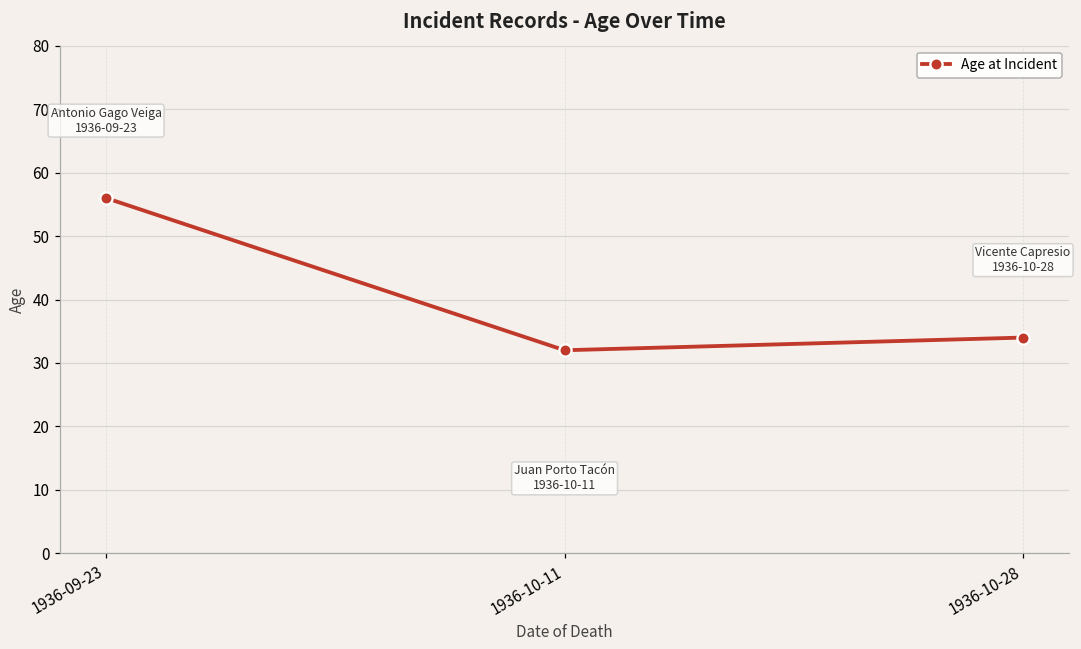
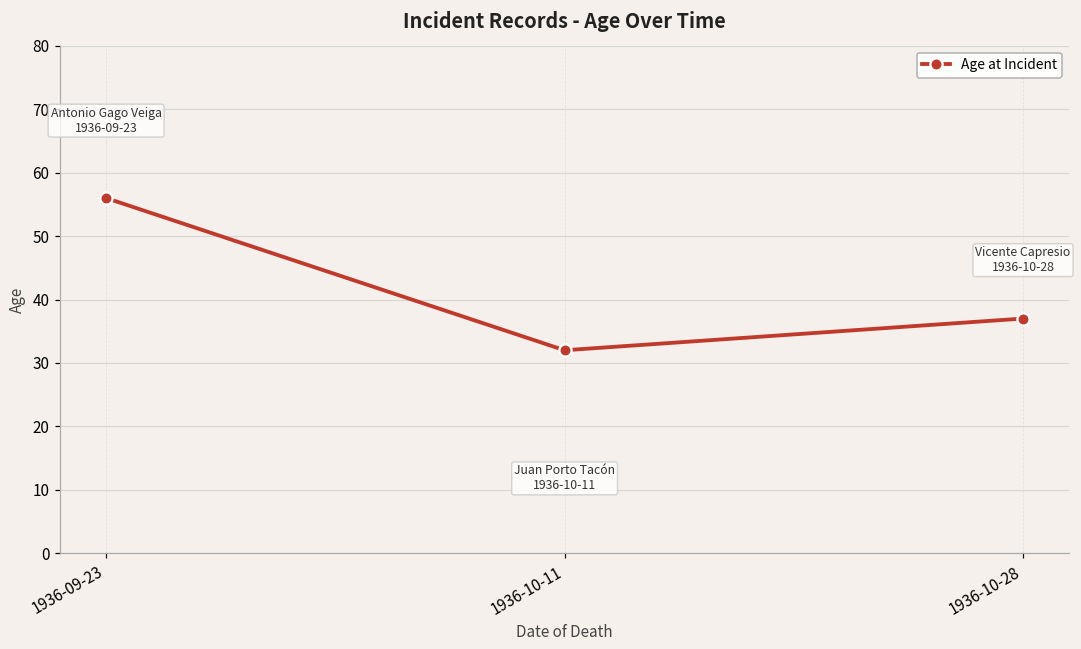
  {
    "1936-09-23": 56,
    "1936-10-11": 32,
-   "1936-10-28": 34
+   "1936-10-28": 37
  }
